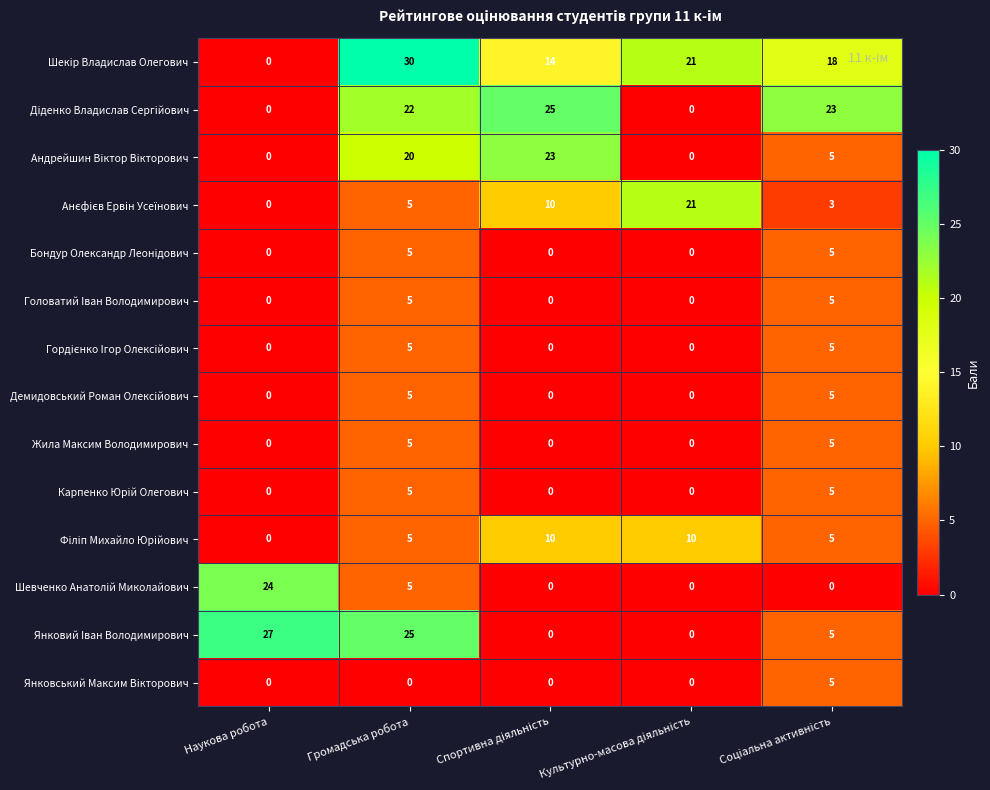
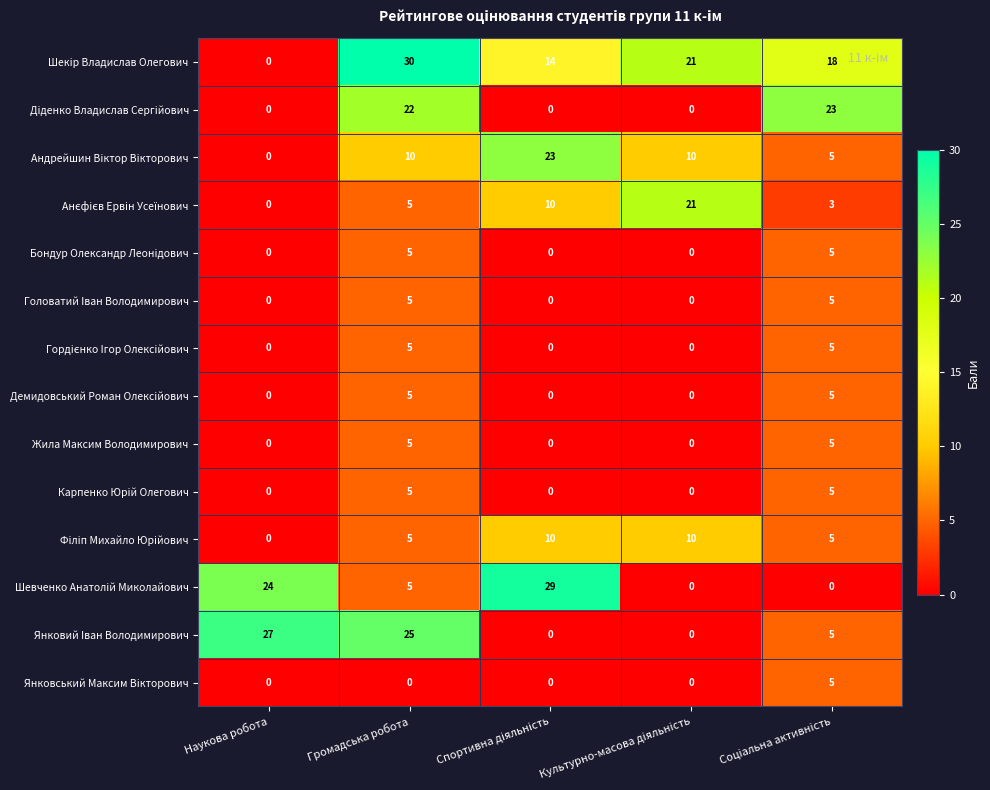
  {
    "Шекір Владислав Олегович": {
      "Наукова робота": 0,
      "Громадська робота": 30,
      "Спортивна діяльність": 14,
      "Культурно-масова діяльність": 21
    },
    "Діденко Владислав Сергійович": {
      "Наукова робота": 0,
      "Громадська робота": 22,
-     "Спортивна діяльність": 25,
+     "Спортивна діяльність": 0,
      "Культурно-масова діяльність": 0,
      "Соціальна активність": 23
    },
    "Андрейшин Віктор Вікторович": {
      "Наукова робота": 0,
-     "Громадська робота": 20,
+     "Громадська робота": 10,
      "Спортивна діяльність": 23,
-     "Культурно-масова діяльність": 0,
+     "Культурно-масова діяльність": 10,
      "Соціальна активність": 5
    },
    "Анєфієв Ервін Усеїнович": {
      "Наукова робота": 0,
      "Громадська робота": 5,
      "Спортивна діяльність": 10,
      "Культурно-масова діяльність": 21,
      "Соціальна активність": 3
    },
    "Бондур Олександр Леонідович": {
      "Наукова робота": 0,
      "Громадська робота": 5,
      "Спортивна діяльність": 0,
      "Культурно-масова діяльність": 0,
      "Соціальна активність": 5
    },
    "Головатий Іван Володимирович": {
      "Наукова робота": 0,
      "Громадська робота": 5,
      "Спортивна діяльність": 0,
      "Культурно-масова діяльність": 0,
      "Соціальна активність": 5
    },
    "Гордієнко Ігор Олексійович": {
      "Наукова робота": 0,
      "Громадська робота": 5,
      "Спортивна діяльність": 0,
      "Культурно-масова діяльність": 0,
      "Соціальна активність": 5
    },
    "Демидовський Роман Олексійович": {
      "Наукова робота": 0,
      "Громадська робота": 5,
      "Спортивна діяльність": 0,
      "Культурно-масова діяльність": 0,
      "Соціальна активність": 5
    },
    "Жила Максим Володимирович": {
      "Наукова робота": 0,
      "Громадська робота": 5,
      "Спортивна діяльність": 0,
      "Культурно-масова діяльність": 0,
      "Соціальна активність": 5
    },
    "Карпенко Юрій Олегович": {
      "Наукова робота": 0,
      "Громадська робота": 5,
      "Спортивна діяльність": 0,
      "Культурно-масова діяльність": 0,
      "Соціальна активність": 5
    },
    "Філіп Михайло Юрійович": {
      "Наукова робота": 0,
      "Громадська робота": 5,
      "Спортивна діяльність": 10,
      "Культурно-масова діяльність": 10,
      "Соціальна активність": 5
    },
    "Шевченко Анатолій Миколайович": {
      "Наукова робота": 24,
      "Громадська робота": 5,
-     "Спортивна діяльність": 0,
+     "Спортивна діяльність": 29,
      "Культурно-масова діяльність": 0,
      "Соціальна активність": 0
    },
    "Янковий Іван Володимирович": {
      "Наукова робота": 27,
      "Громадська робота": 25,
      "Спортивна діяльність": 0,
      "Культурно-масова діяльність": 0,
      "Соціальна активність": 5
    },
    "Янковський Максим Вікторович": {
      "Наукова робота": 0,
      "Громадська робота": 0,
      "Спортивна діяльність": 0,
      "Культурно-масова діяльність": 0,
      "Соціальна активність": 5
    }
  }
